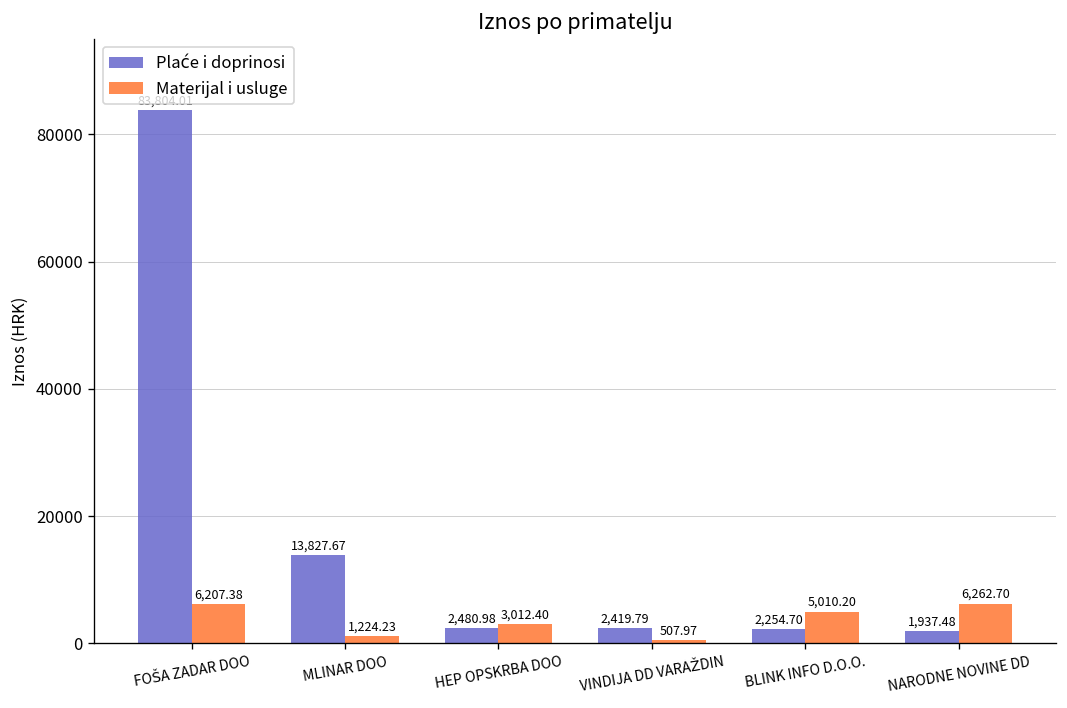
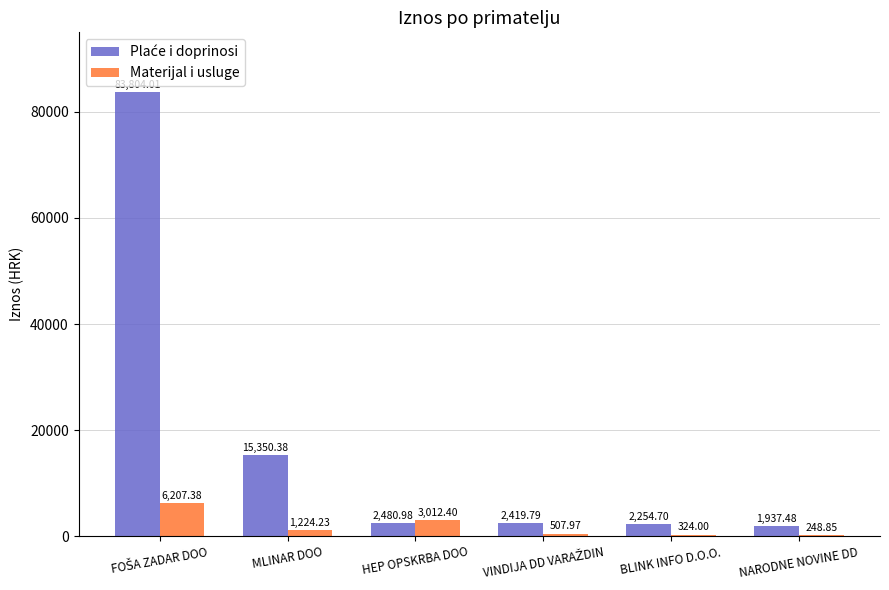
  {
    "Plaće i doprinosi": {
-     "MLINAR DOO": "13,827.67",
+     "MLINAR DOO": "15,350.38",
      "HEP OPSKRBA DOO": "2,480.98",
      "VINDIJA DD VARAŽDIN": "2,419.79",
      "BLINK INFO D.O.O.": "2,254.70",
      "NARODNE NOVINE DD": "1,937.48"
    },
    "Materijal i usluge": {
      "FOŠA ZADAR DOO": "6,207.38",
      "MLINAR DOO": "1,224.23",
      "HEP OPSKRBA DOO": "3,012.40",
      "VINDIJA DD VARAŽDIN": "507.97",
-     "BLINK INFO D.O.O.": "5,010.20",
-     "NARODNE NOVINE DD": "6,262.70"
+     "BLINK INFO D.O.O.": "324.00",
+     "NARODNE NOVINE DD": "248.85"
    }
  }
